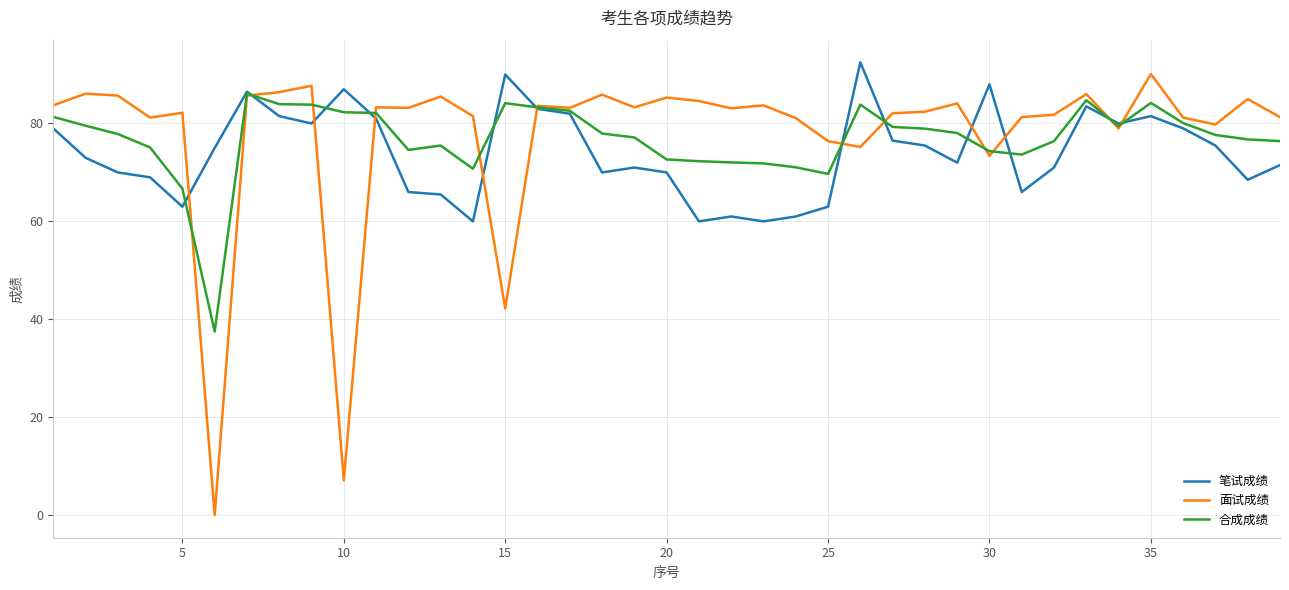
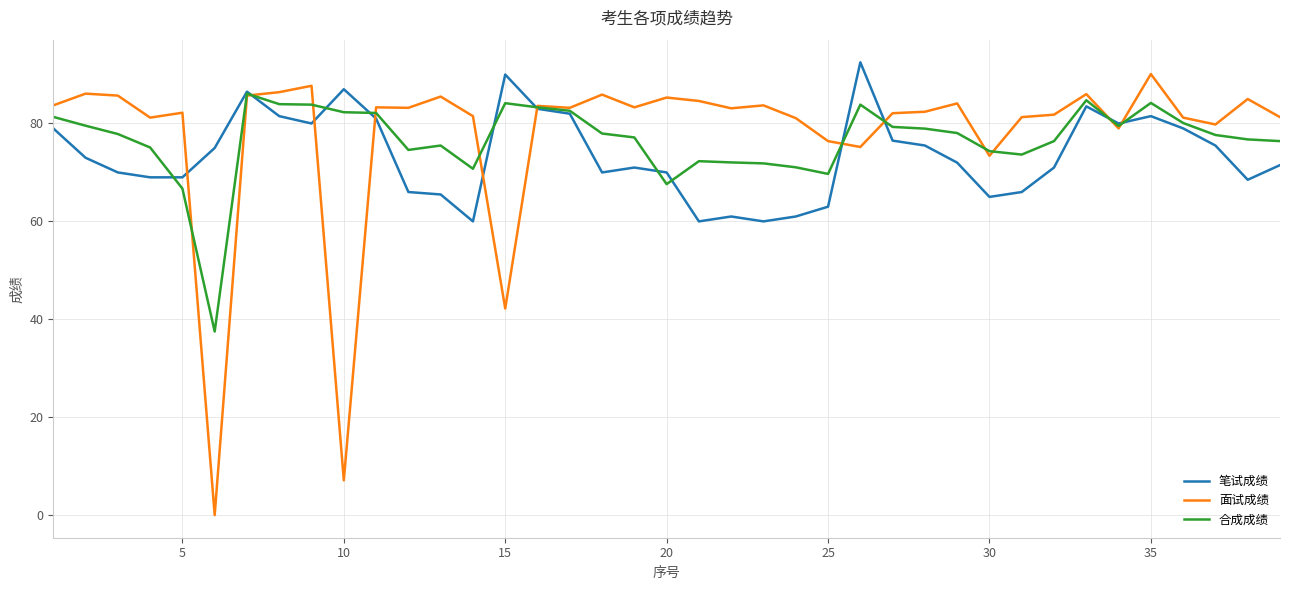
  {
    "笔试成绩": {
-     "5": 63,
+     "5": 69,
      "10": 87,
      "15": 90,
      "20": 70,
      "25": 63,
-     "30": 88,
+     "30": 65,
      "35": 82
    },
    "面试成绩": {
      "5": 82,
      "10": 7,
      "15": 42,
      "20": 85,
      "25": 76,
      "30": 73,
      "35": 90
    },
    "合成成绩": {
      "5": 67,
      "10": 82,
      "15": 84,
-     "20": 73,
+     "20": 68,
      "25": 70,
      "30": 74,
      "35": 84
    }
  }
